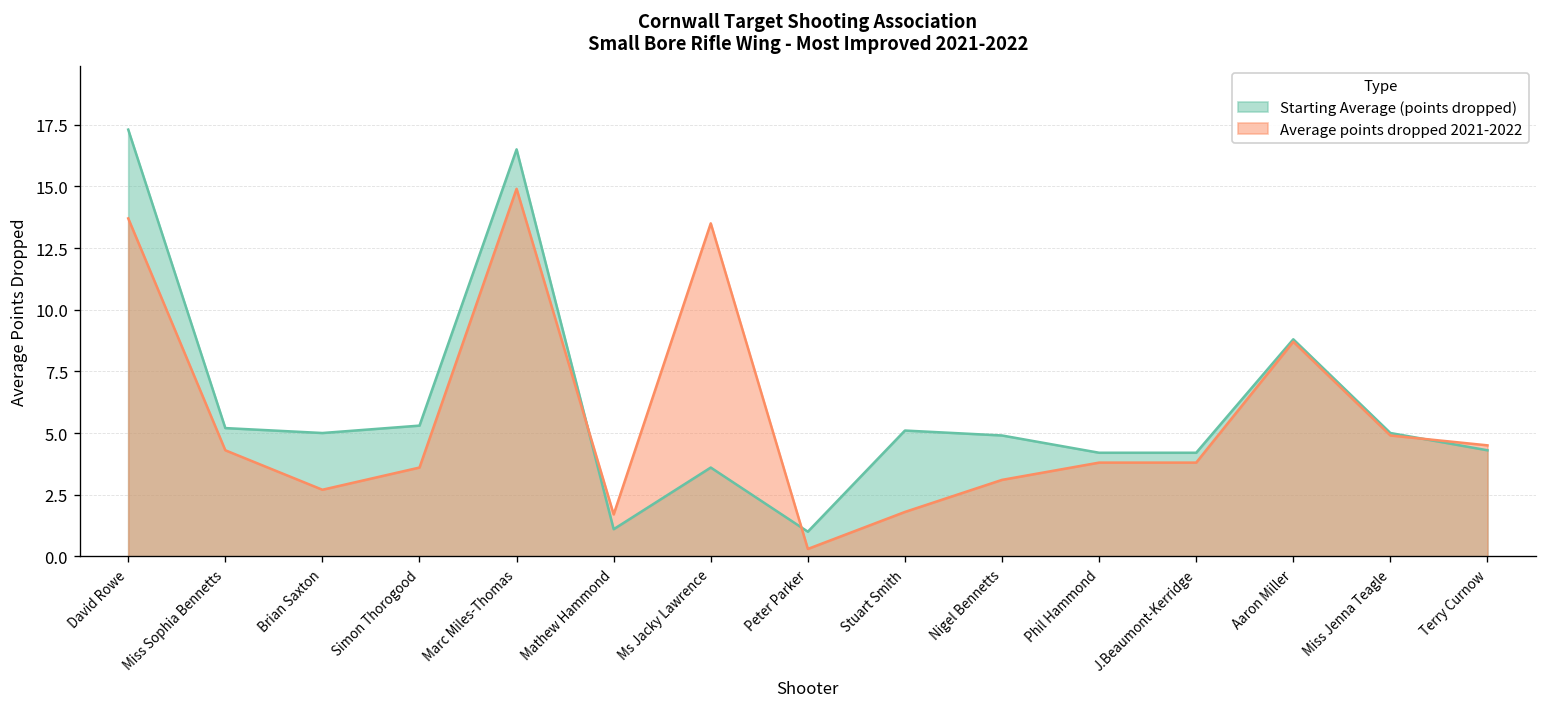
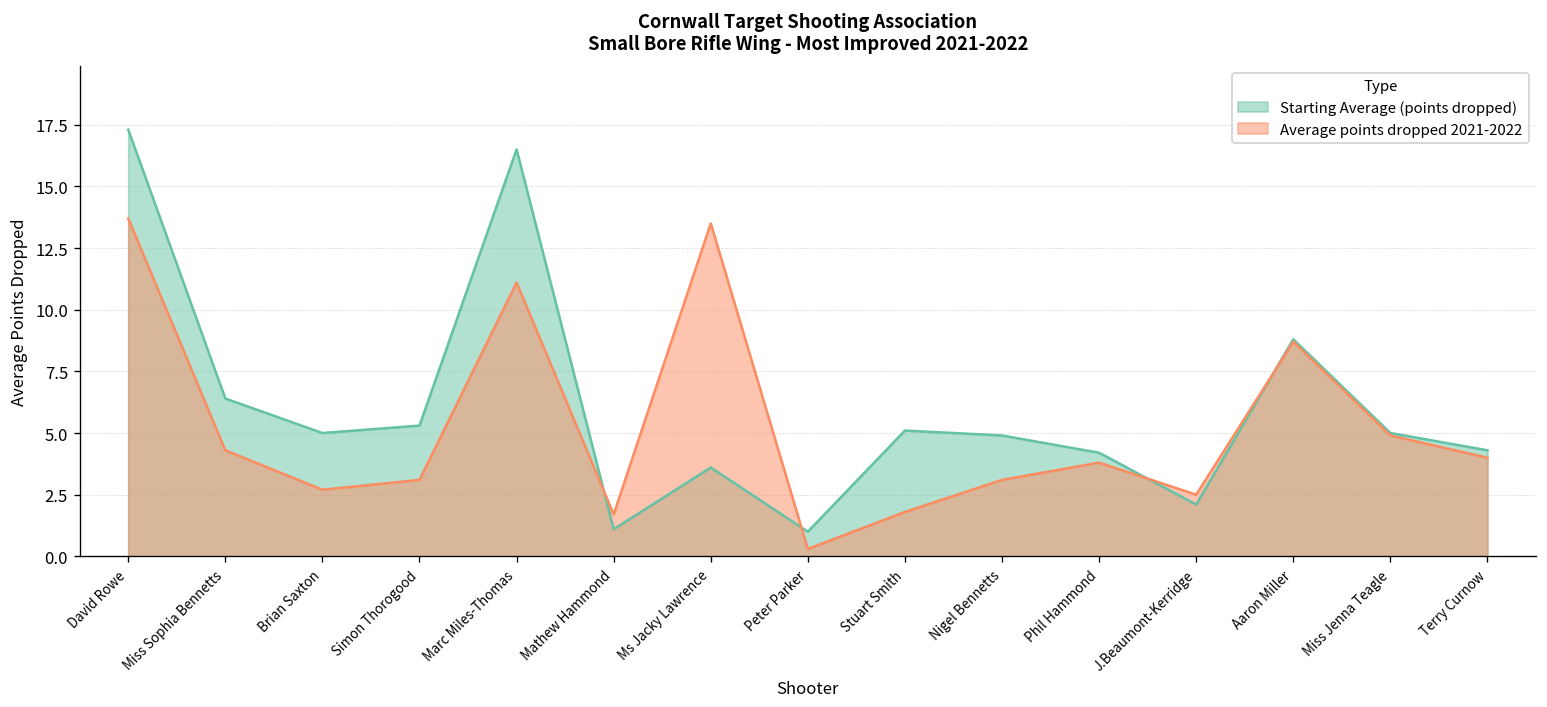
  {
    "Starting Average (points dropped)": {
      "David Rowe": 17.3,
-     "Miss Sophia Bennetts": 5.2,
+     "Miss Sophia Bennetts": 6.4,
      "Brian Saxton": 5.0,
      "Simon Thorogood": 5.3,
      "Marc Miles-Thomas": 16.5,
      "Mathew Hammond": 1.1,
      "Ms Jacky Lawrence": 3.6,
      "Peter Parker": 1.0,
      "Stuart Smith": 5.1,
      "Nigel Bennetts": 4.9,
      "Phil Hammond": 4.2,
-     "J.Beaumont-Kerridge": 4.2,
+     "J.Beaumont-Kerridge": 2.1,
      "Terry Curnow": 4.3
    },
    "Average points dropped 2021-2022": {
      "David Rowe": 13.7,
      "Miss Sophia Bennetts": 4.3,
      "Brian Saxton": 2.7,
-     "Simon Thorogood": 3.6,
-     "Marc Miles-Thomas": 14.9,
+     "Simon Thorogood": 3.1,
+     "Marc Miles-Thomas": 11.1,
      "Mathew Hammond": 1.7,
      "Ms Jacky Lawrence": 13.5,
      "Peter Parker": 0.3,
      "Stuart Smith": 1.8,
      "Nigel Bennetts": 3.1,
      "Phil Hammond": 3.8,
-     "J.Beaumont-Kerridge": 3.8,
-     "Terry Curnow": 4.5
+     "J.Beaumont-Kerridge": 2.5,
+     "Terry Curnow": 4.0
    }
  }
